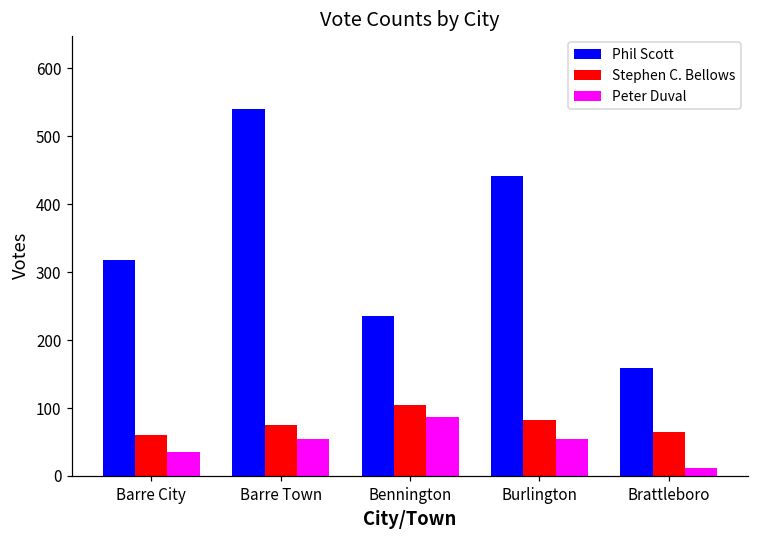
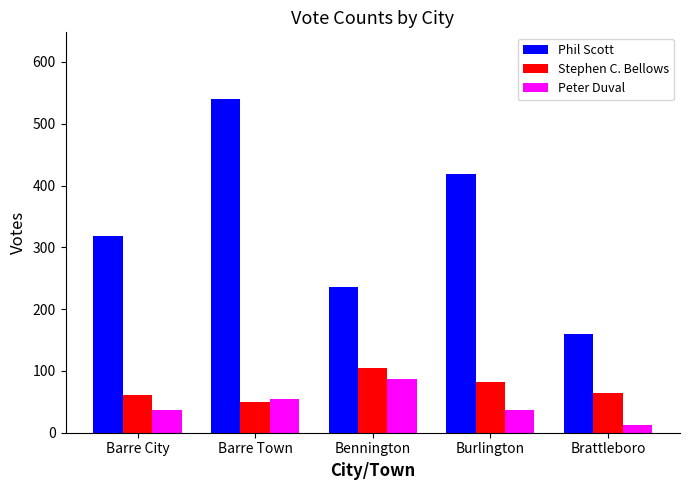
  {
    "Phil Scott": {
      "Barre City": 320,
      "Barre Town": 540,
      "Bennington": 240,
-     "Burlington": 440,
+     "Burlington": 420,
      "Brattleboro": 160
    },
    "Stephen C. Bellows": {
      "Barre City": 60,
-     "Barre Town": 80,
+     "Barre Town": 50,
      "Bennington": 110,
      "Burlington": 80,
      "Brattleboro": 70
    },
    "Peter Duval": {
      "Barre City": 40,
      "Barre Town": 60,
      "Bennington": 90,
-     "Burlington": 50,
+     "Burlington": 40,
      "Brattleboro": 10
    }
  }
